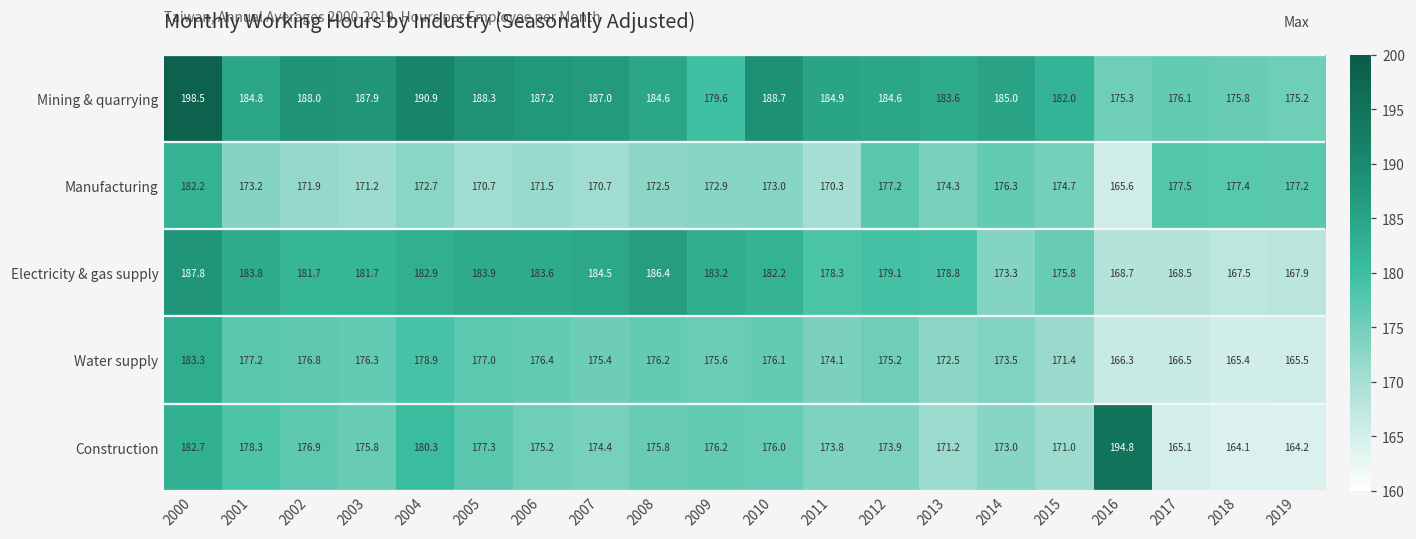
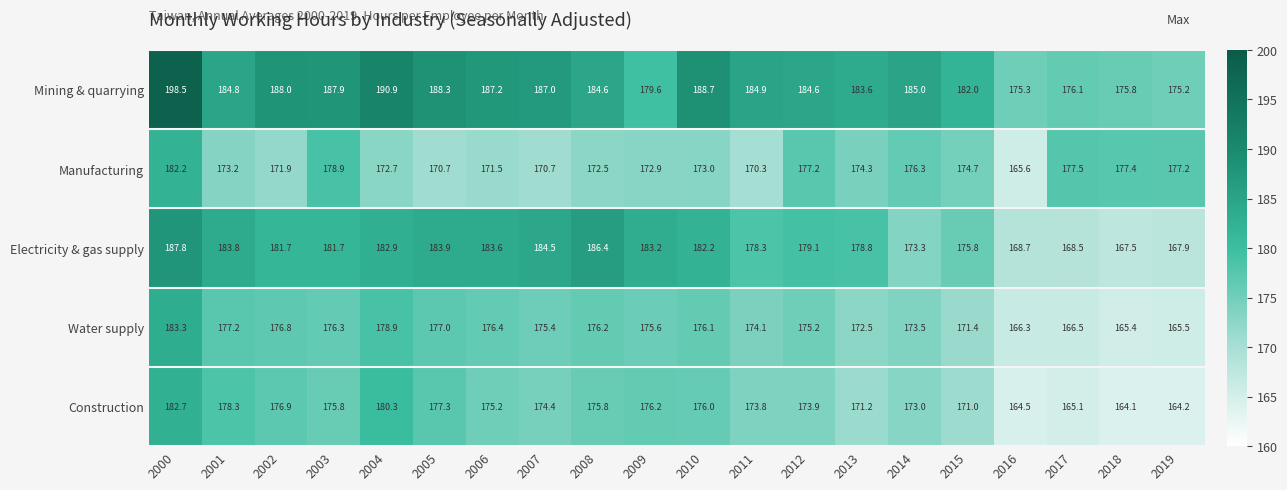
  {
    "Mining & quarrying": {
      "2000": 198.5,
      "2001": 184.8,
      "2002": 188.0,
      "2003": 187.9,
      "2004": 190.9,
      "2005": 188.3,
      "2006": 187.2,
      "2007": 187.0,
      "2008": 184.6,
      "2009": 179.6,
      "2010": 188.7,
      "2011": 184.9,
      "2012": 184.6,
      "2013": 183.6,
      "2014": 185.0,
      "2015": 182.0,
      "2016": 175.3,
      "2017": 176.1,
      "2018": 175.8,
      "2019": 175.2
    },
    "Manufacturing": {
      "2000": 182.2,
      "2001": 173.2,
      "2002": 171.9,
-     "2003": 171.2,
+     "2003": 178.9,
      "2004": 172.7,
      "2005": 170.7,
      "2006": 171.5,
      "2007": 170.7,
      "2008": 172.5,
      "2009": 172.9,
      "2010": 173.0,
      "2011": 170.3,
      "2012": 177.2,
      "2013": 174.3,
      "2014": 176.3,
      "2015": 174.7,
      "2016": 165.6,
      "2017": 177.5,
      "2018": 177.4,
      "2019": 177.2
    },
    "Electricity & gas supply": {
      "2000": 187.8,
      "2001": 183.8,
      "2002": 181.7,
      "2003": 181.7,
      "2004": 182.9,
      "2005": 183.9,
      "2006": 183.6,
      "2007": 184.5,
      "2008": 186.4,
      "2009": 183.2,
      "2010": 182.2,
      "2011": 178.3,
      "2012": 179.1,
      "2013": 178.8,
      "2014": 173.3,
      "2015": 175.8,
      "2016": 168.7,
      "2017": 168.5,
      "2018": 167.5,
      "2019": 167.9
    },
    "Water supply": {
      "2000": 183.3,
      "2001": 177.2,
      "2002": 176.8,
      "2003": 176.3,
      "2004": 178.9,
      "2005": 177.0,
      "2006": 176.4,
      "2007": 175.4,
      "2008": 176.2,
      "2009": 175.6,
      "2010": 176.1,
      "2011": 174.1,
      "2012": 175.2,
      "2013": 172.5,
      "2014": 173.5,
      "2015": 171.4,
      "2016": 166.3,
      "2017": 166.5,
      "2018": 165.4,
      "2019": 165.5
    },
    "Construction": {
      "2000": 182.7,
      "2001": 178.3,
      "2002": 176.9,
      "2003": 175.8,
      "2004": 180.3,
      "2005": 177.3,
      "2006": 175.2,
      "2007": 174.4,
      "2008": 175.8,
      "2009": 176.2,
      "2010": 176.0,
      "2011": 173.8,
      "2012": 173.9,
      "2013": 171.2,
      "2014": 173.0,
      "2015": 171.0,
-     "2016": 194.8,
+     "2016": 164.5,
      "2017": 165.1,
      "2018": 164.1,
      "2019": 164.2
    }
  }
